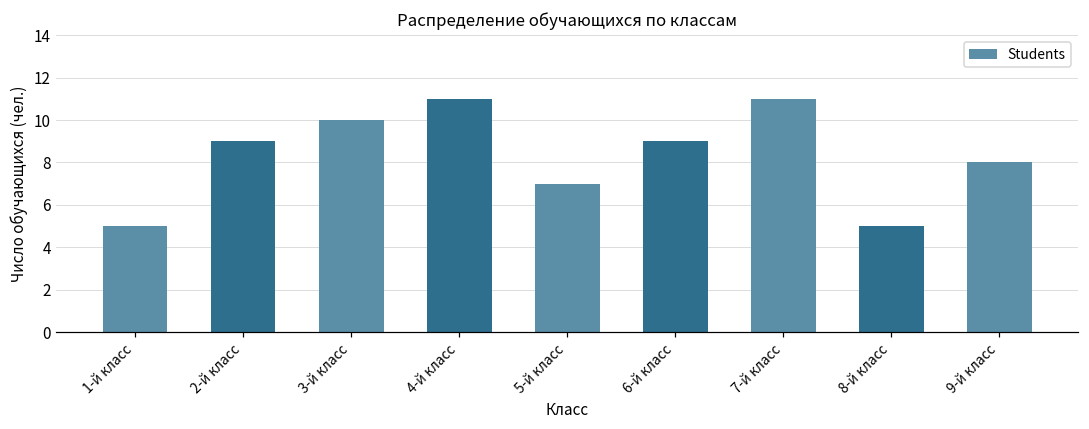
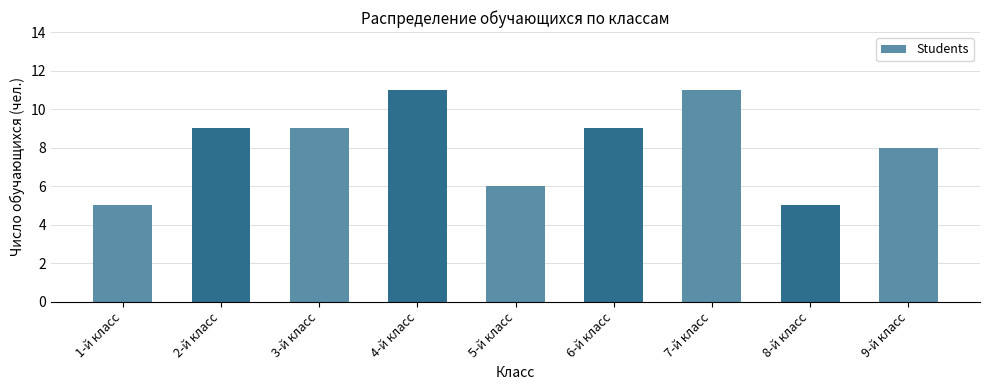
  {
    "1-й класс": 5,
    "2-й класс": 9,
-   "3-й класс": 10,
+   "3-й класс": 9,
    "4-й класс": 11,
-   "5-й класс": 7,
+   "5-й класс": 6,
    "6-й класс": 9,
    "7-й класс": 11,
    "8-й класс": 5,
    "9-й класс": 8
  }
